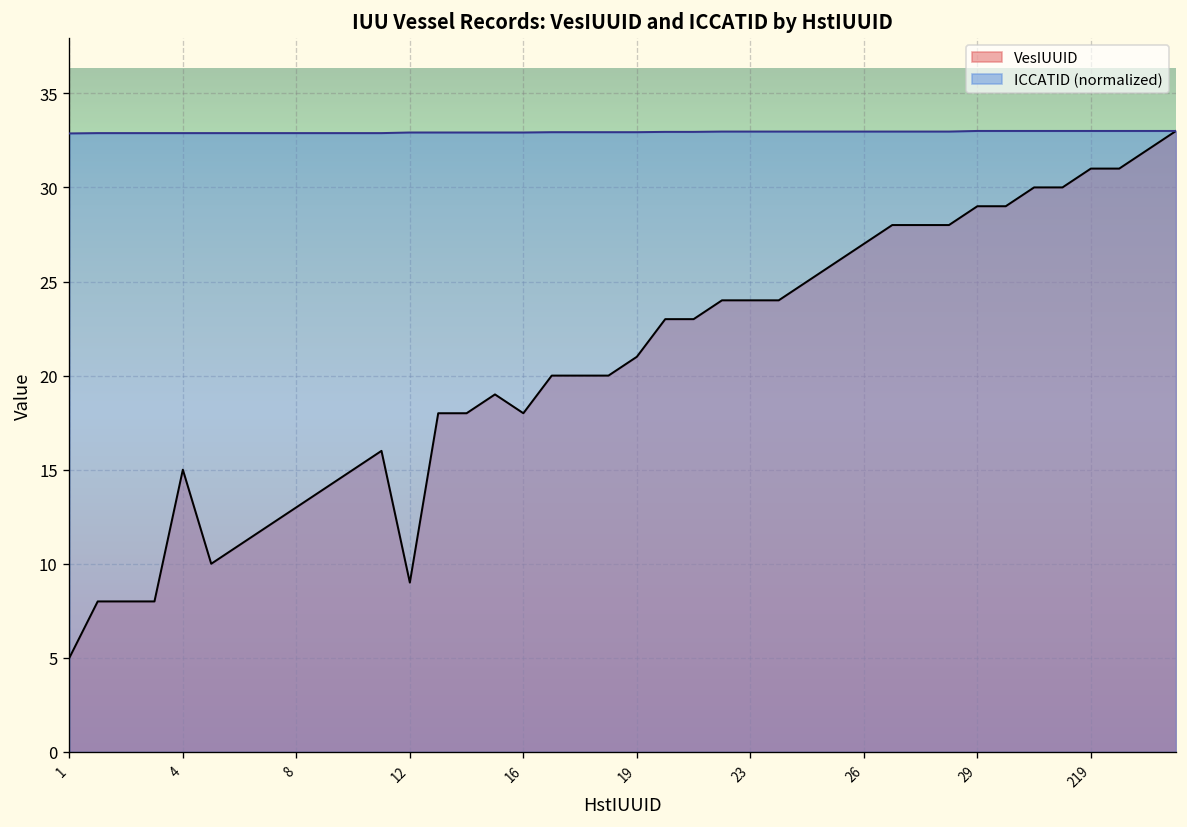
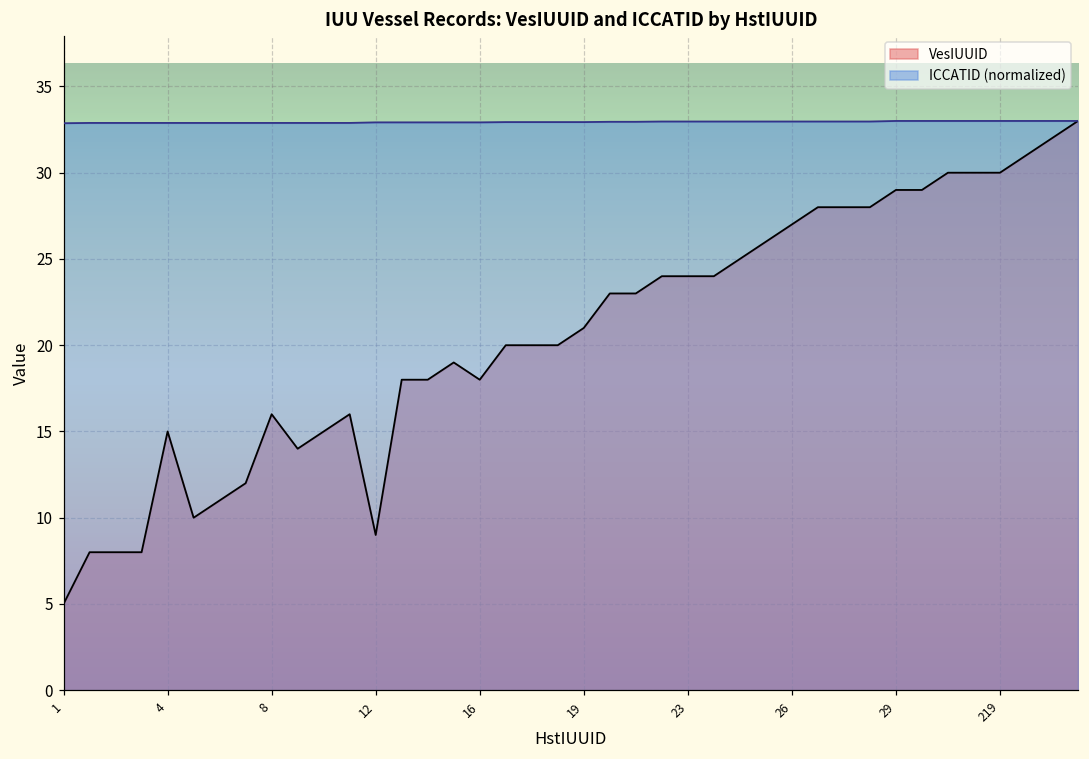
  {
    "VesIUUID": {
      "4": 15,
-     "8": 13,
+     "8": 16,
      "12": 9,
      "16": 18,
-     "219": 31
+     "219": 30
    },
    "ICCATID (normalized)": {
      "4": 33,
      "8": 33,
      "12": 33,
      "16": 33,
      "219": 33
    }
  }
